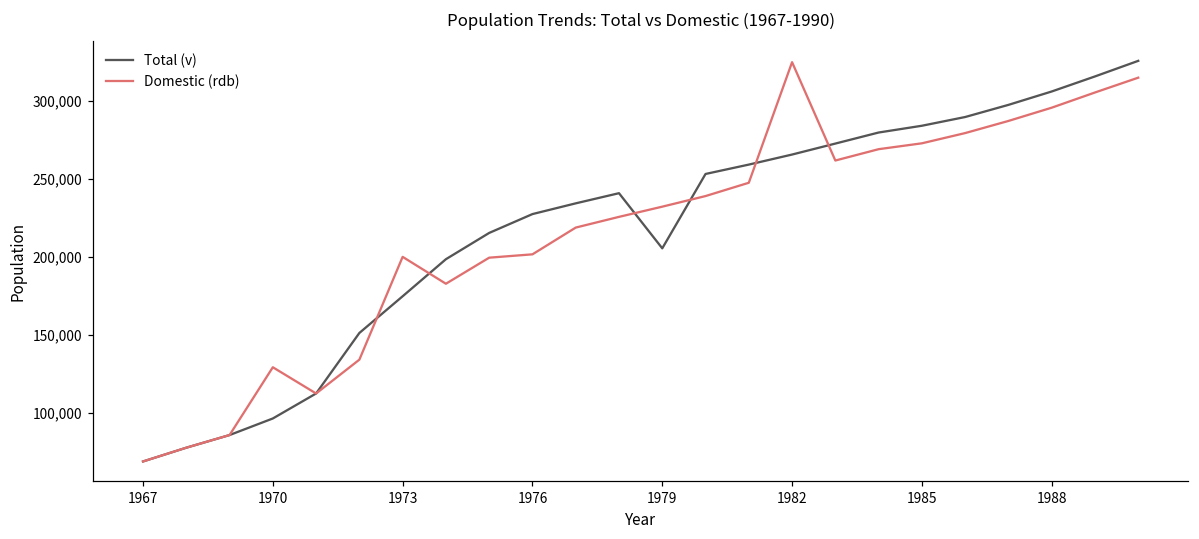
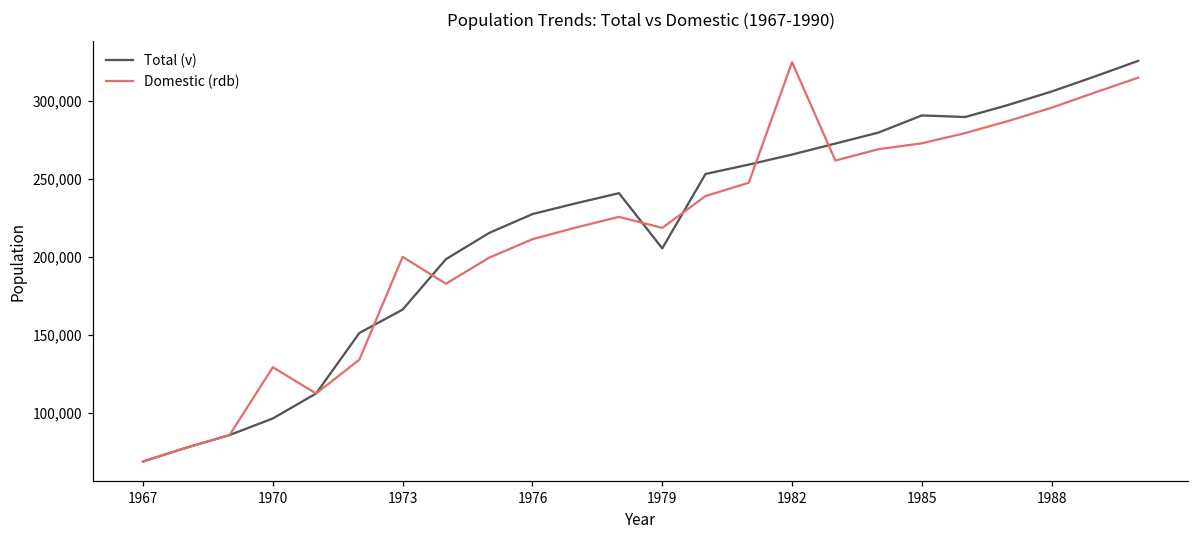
  {
    "Total (v)": {
      "1970": "97,000",
-     "1973": "175,000",
+     "1973": "166,000",
      "1976": "228,000",
      "1979": "206,000",
      "1982": "266,000",
-     "1985": "284,000",
+     "1985": "291,000",
      "1988": "306,000"
    },
    "Domestic (rdb)": {
      "1970": "129,000",
      "1973": "200,000",
-     "1976": "202,000",
-     "1979": "232,000",
+     "1976": "211,000",
+     "1979": "219,000",
      "1982": "325,000",
      "1985": "273,000",
      "1988": "296,000"
    }
  }
